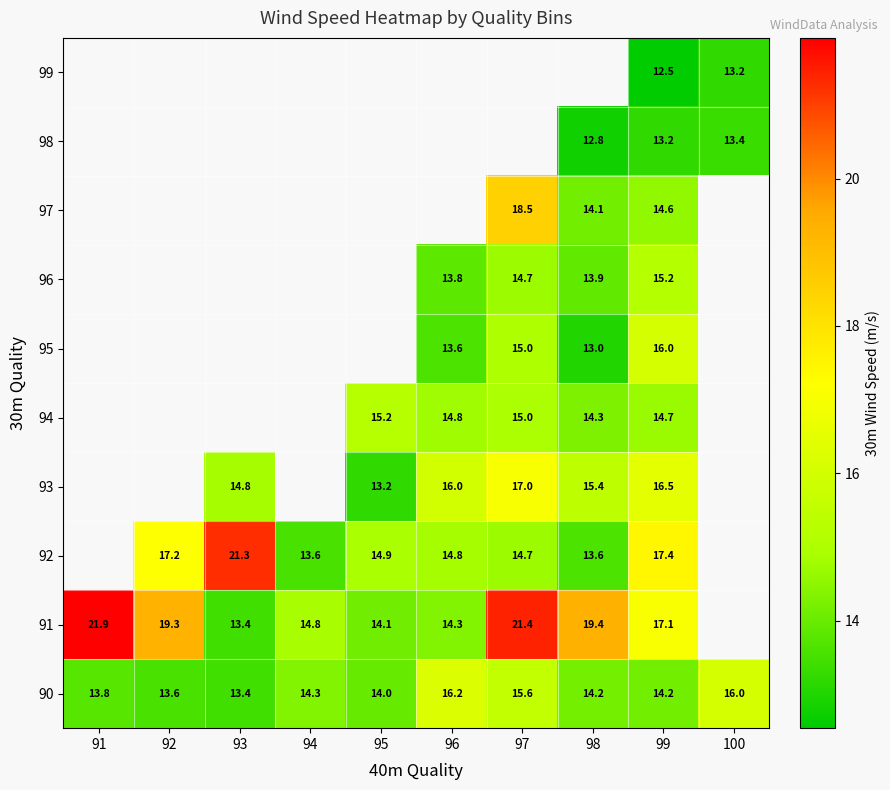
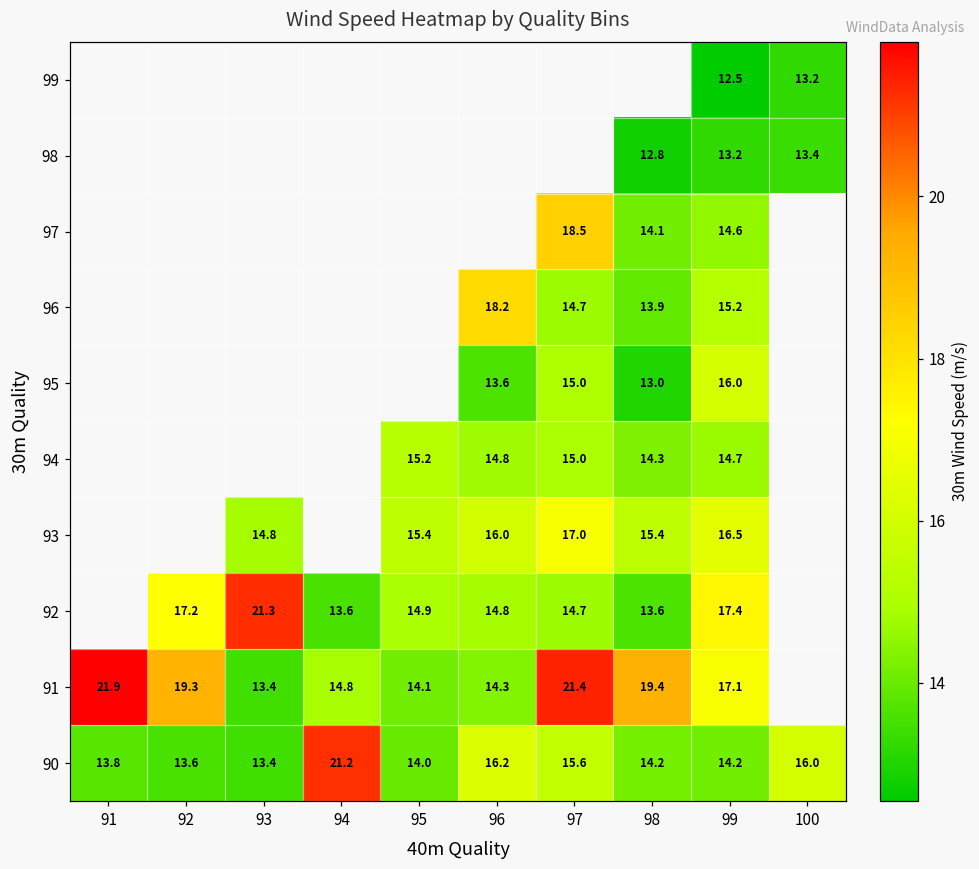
  {
    "99": {
      "99": 12.5,
      "100": 13.2
    },
    "98": {
      "98": 12.8,
      "99": 13.2,
      "100": 13.4
    },
    "97": {
      "97": 18.5,
      "98": 14.1,
      "99": 14.6
    },
    "96": {
-     "96": 13.8,
+     "96": 18.2,
      "97": 14.7,
      "98": 13.9,
      "99": 15.2
    },
    "95": {
      "96": 13.6,
      "97": 15.0,
      "98": 13.0,
      "99": 16.0
    },
    "94": {
      "95": 15.2,
      "96": 14.8,
      "97": 15.0,
      "98": 14.3,
      "99": 14.7
    },
    "93": {
      "93": 14.8,
-     "95": 13.2,
+     "95": 15.4,
      "96": 16.0,
      "97": 17.0,
      "98": 15.4,
      "99": 16.5
    },
    "92": {
      "92": 17.2,
      "93": 21.3,
      "94": 13.6,
      "95": 14.9,
      "96": 14.8,
      "97": 14.7,
      "98": 13.6,
      "99": 17.4
    },
    "91": {
      "91": 21.9,
      "92": 19.3,
      "93": 13.4,
      "94": 14.8,
      "95": 14.1,
      "96": 14.3,
      "97": 21.4,
      "98": 19.4,
      "99": 17.1
    },
    "90": {
      "91": 13.8,
      "92": 13.6,
      "93": 13.4,
-     "94": 14.3,
+     "94": 21.2,
      "95": 14.0,
      "96": 16.2,
      "97": 15.6,
      "98": 14.2,
      "99": 14.2,
      "100": 16.0
    }
  }
